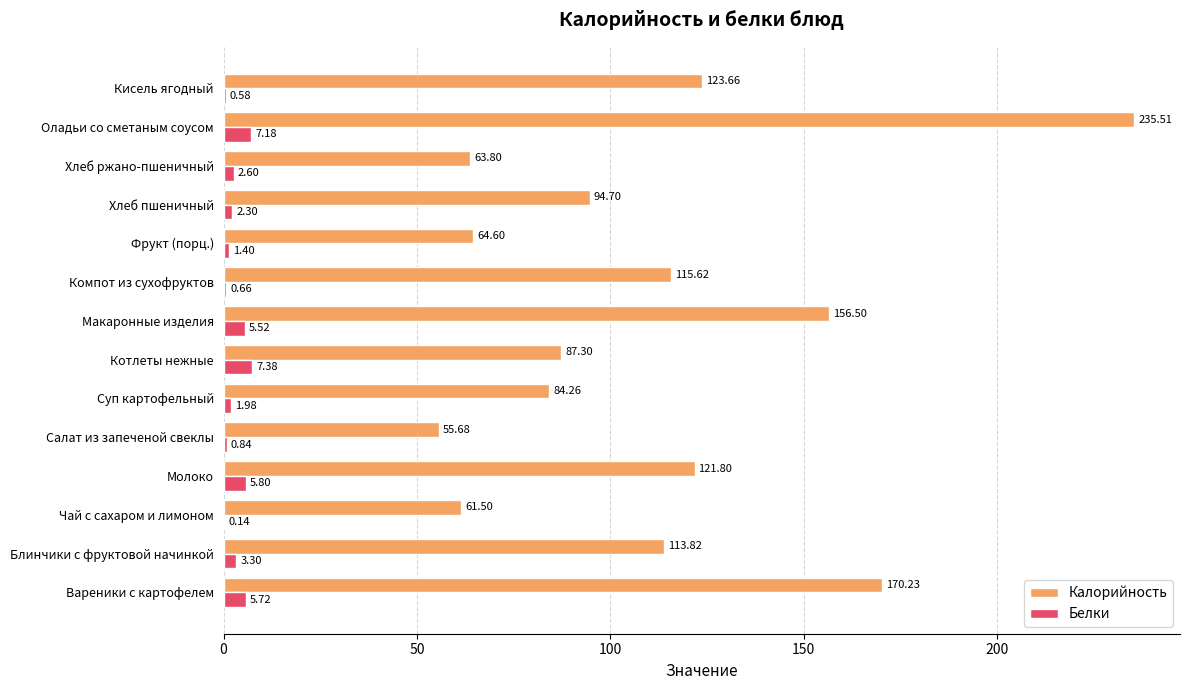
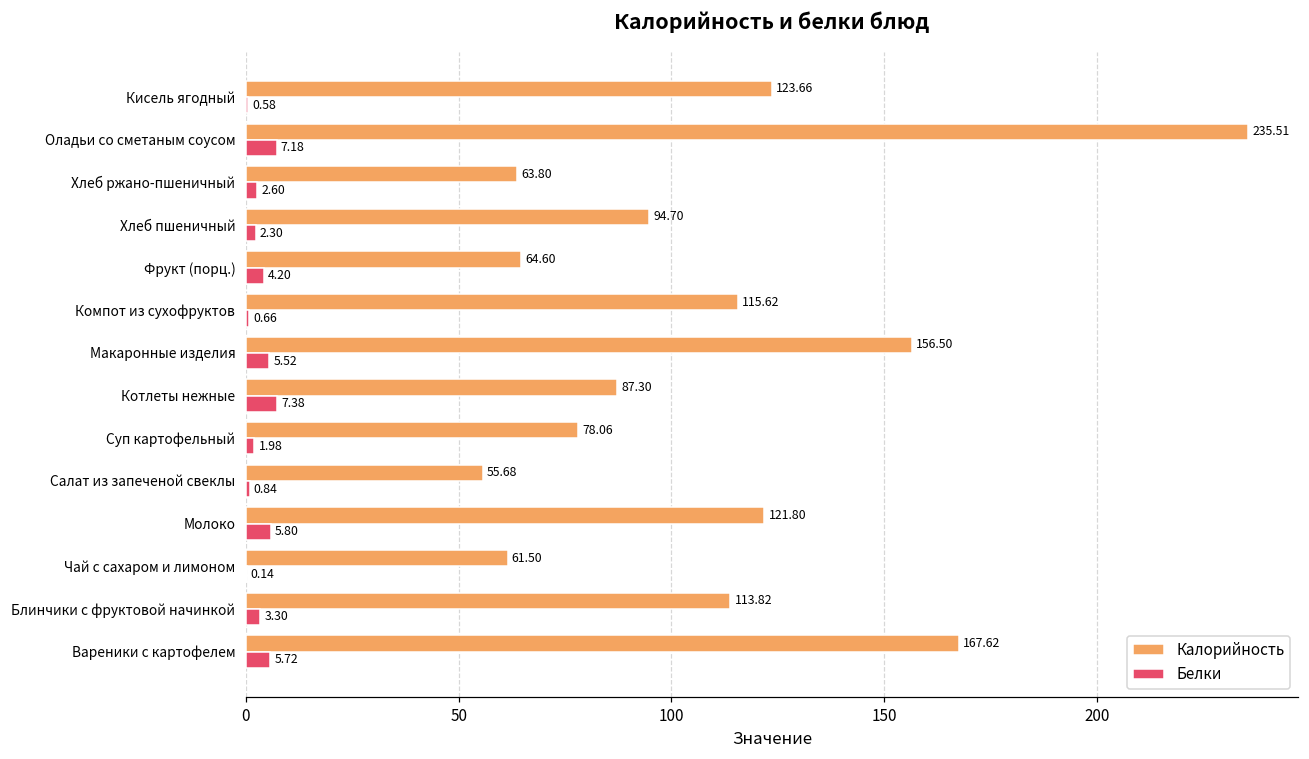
  {
    "Калорийность": {
      "Кисель ягодный": 123.66,
      "Оладьи со сметаным соусом": 235.51,
      "Хлеб ржано-пшеничный": 63.80,
      "Хлеб пшеничный": 94.70,
      "Фрукт (порц.)": 64.60,
      "Компот из сухофруктов": 115.62,
      "Макаронные изделия": 156.50,
      "Котлеты нежные": 87.30,
-     "Суп картофельный": 84.26,
+     "Суп картофельный": 78.06,
      "Салат из запеченой свеклы": 55.68,
      "Молоко": 121.80,
      "Чай с сахаром и лимоном": 61.50,
      "Блинчики с фруктовой начинкой": 113.82,
-     "Вареники с картофелем": 170.23
+     "Вареники с картофелем": 167.62
    },
    "Белки": {
      "Кисель ягодный": 0.58,
      "Оладьи со сметаным соусом": 7.18,
      "Хлеб ржано-пшеничный": 2.60,
      "Хлеб пшеничный": 2.30,
-     "Фрукт (порц.)": 1.40,
+     "Фрукт (порц.)": 4.20,
      "Компот из сухофруктов": 0.66,
      "Макаронные изделия": 5.52,
      "Котлеты нежные": 7.38,
      "Суп картофельный": 1.98,
      "Салат из запеченой свеклы": 0.84,
      "Молоко": 5.80,
      "Чай с сахаром и лимоном": 0.14,
      "Блинчики с фруктовой начинкой": 3.30,
      "Вареники с картофелем": 5.72
    }
  }
